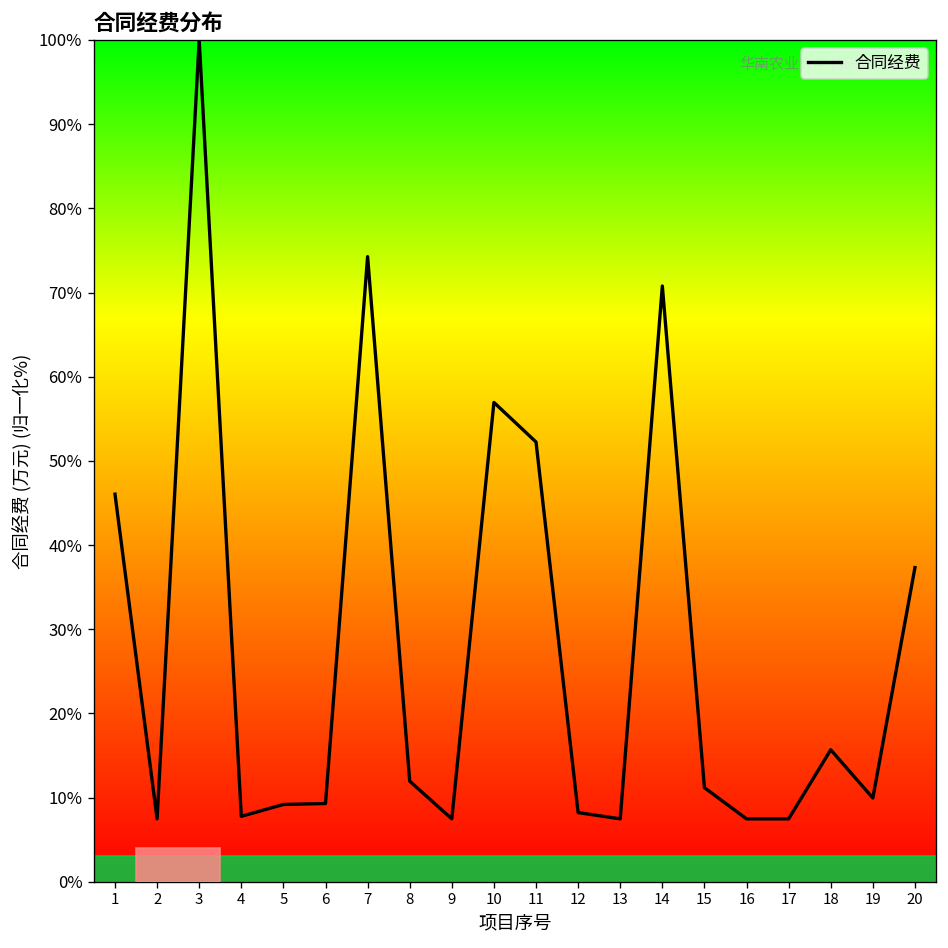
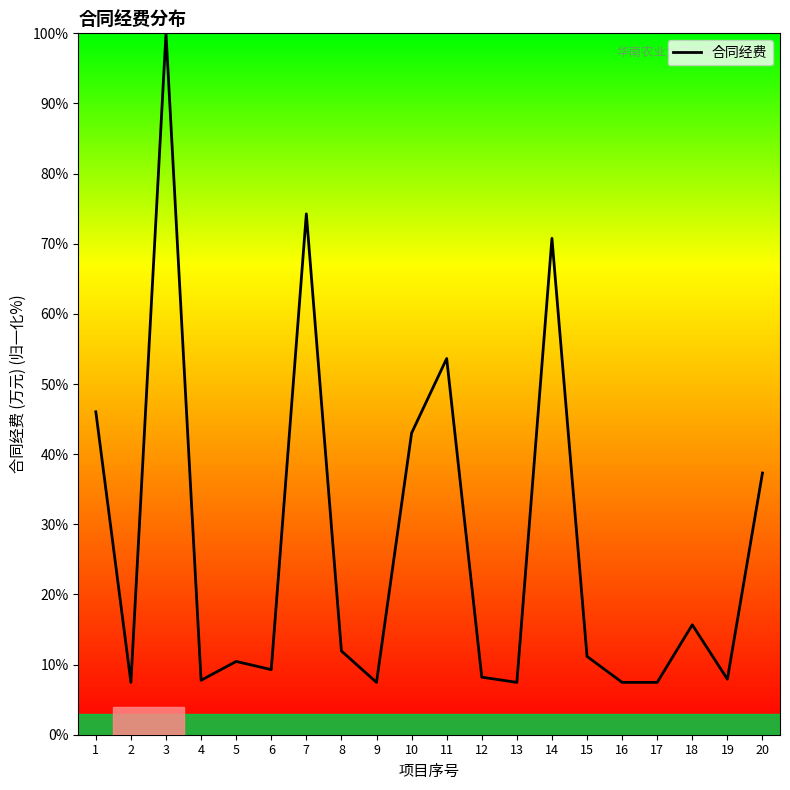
  {
    "1": "46%",
    "2": "7%",
    "3": "100%",
    "4": "8%",
-   "5": "9%",
+   "5": "10%",
    "6": "9%",
    "7": "74%",
    "8": "12%",
    "9": "7%",
-   "10": "57%",
-   "11": "52%",
+   "10": "43%",
+   "11": "54%",
    "12": "8%",
    "13": "7%",
    "14": "71%",
    "15": "11%",
    "16": "7%",
    "17": "7%",
    "18": "16%",
-   "19": "10%",
+   "19": "8%",
    "20": "37%"
  }
